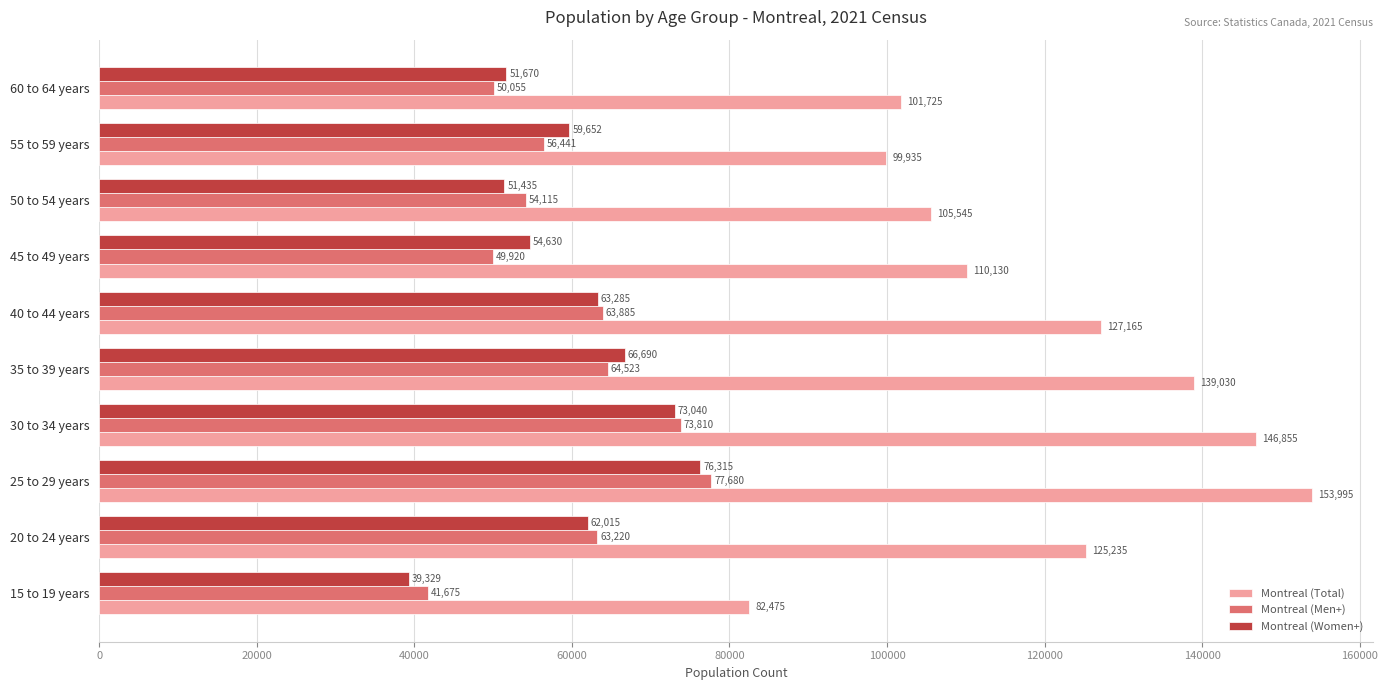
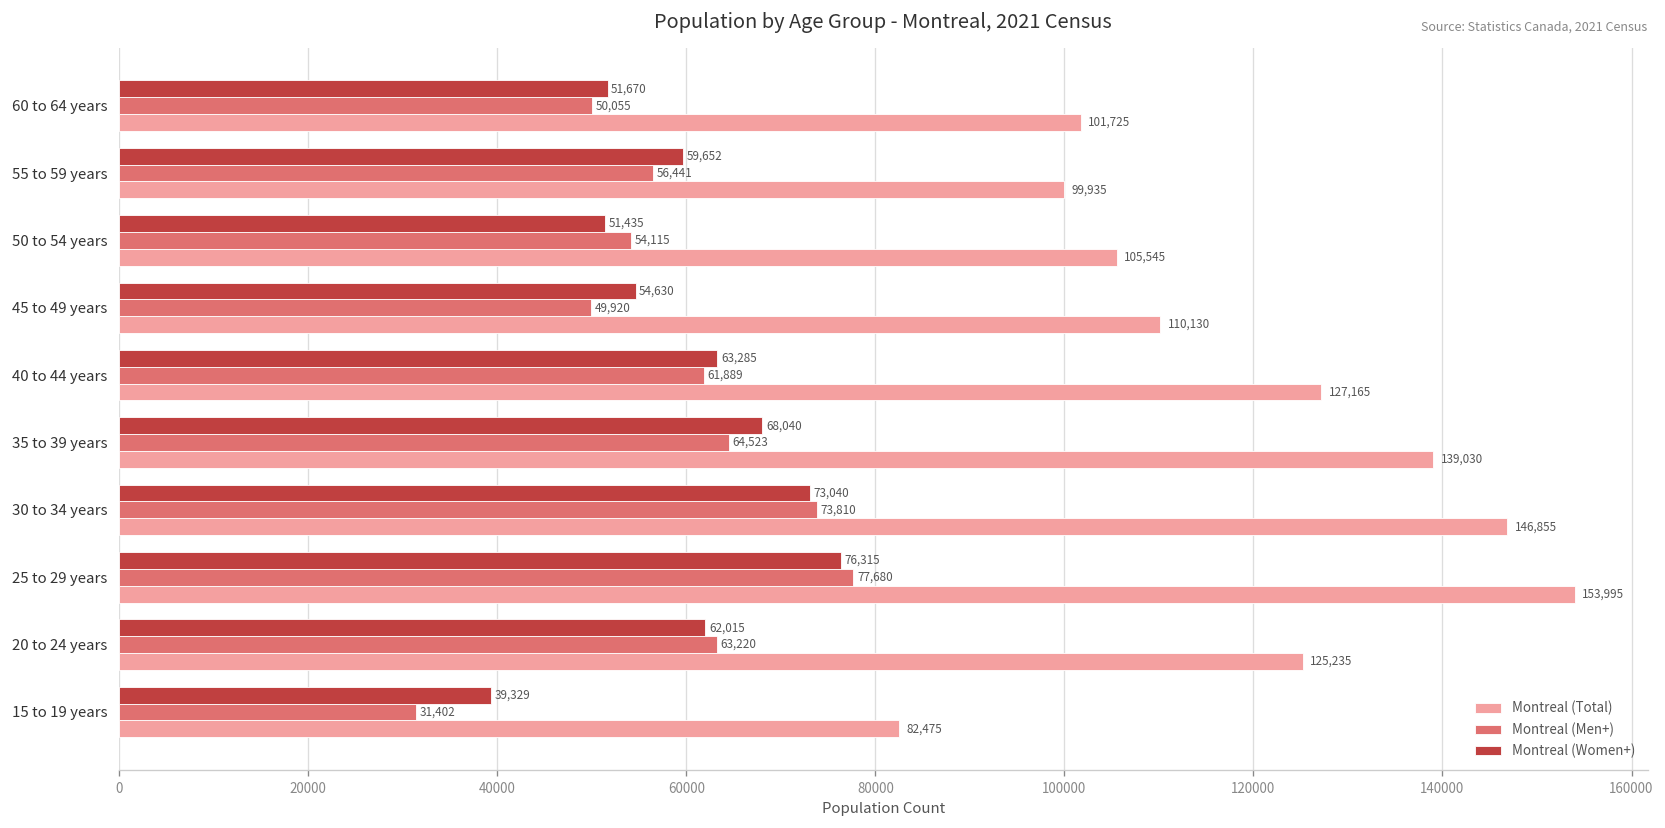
  {
    "Montreal (Total)": {
      "60 to 64 years": "101,725",
      "55 to 59 years": "99,935",
      "50 to 54 years": "105,545",
      "45 to 49 years": "110,130",
      "40 to 44 years": "127,165",
      "35 to 39 years": "139,030",
      "30 to 34 years": "146,855",
      "25 to 29 years": "153,995",
      "20 to 24 years": "125,235",
      "15 to 19 years": "82,475"
    },
    "Montreal (Men+)": {
      "60 to 64 years": "50,055",
      "55 to 59 years": "56,441",
      "50 to 54 years": "54,115",
      "45 to 49 years": "49,920",
-     "40 to 44 years": "63,885",
+     "40 to 44 years": "61,889",
      "35 to 39 years": "64,523",
      "30 to 34 years": "73,810",
      "25 to 29 years": "77,680",
      "20 to 24 years": "63,220",
-     "15 to 19 years": "41,675"
+     "15 to 19 years": "31,402"
    },
    "Montreal (Women+)": {
      "60 to 64 years": "51,670",
      "55 to 59 years": "59,652",
      "50 to 54 years": "51,435",
      "45 to 49 years": "54,630",
      "40 to 44 years": "63,285",
-     "35 to 39 years": "66,690",
+     "35 to 39 years": "68,040",
      "30 to 34 years": "73,040",
      "25 to 29 years": "76,315",
      "20 to 24 years": "62,015",
      "15 to 19 years": "39,329"
    }
  }
